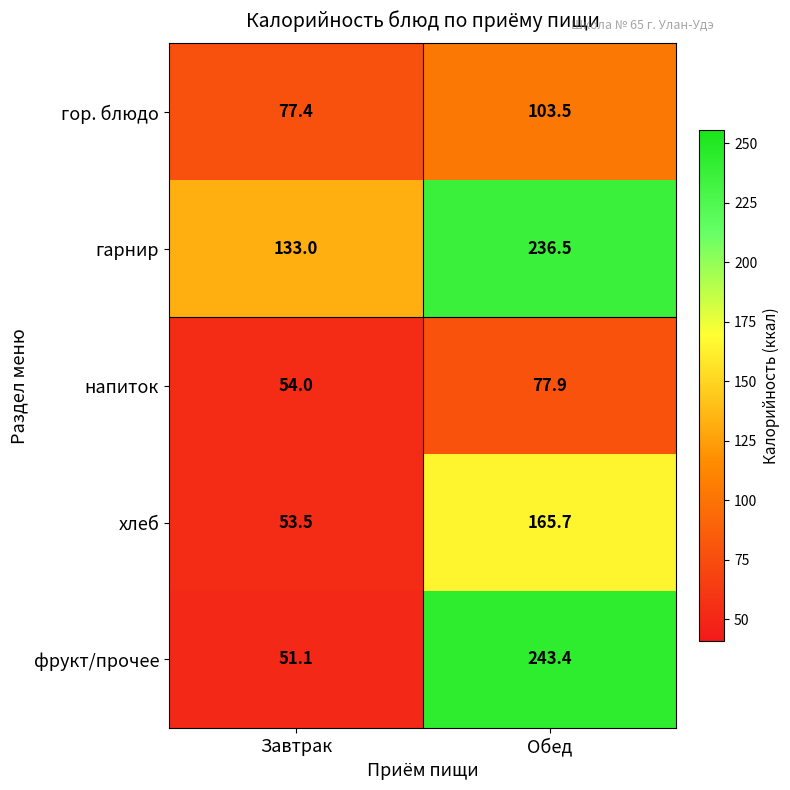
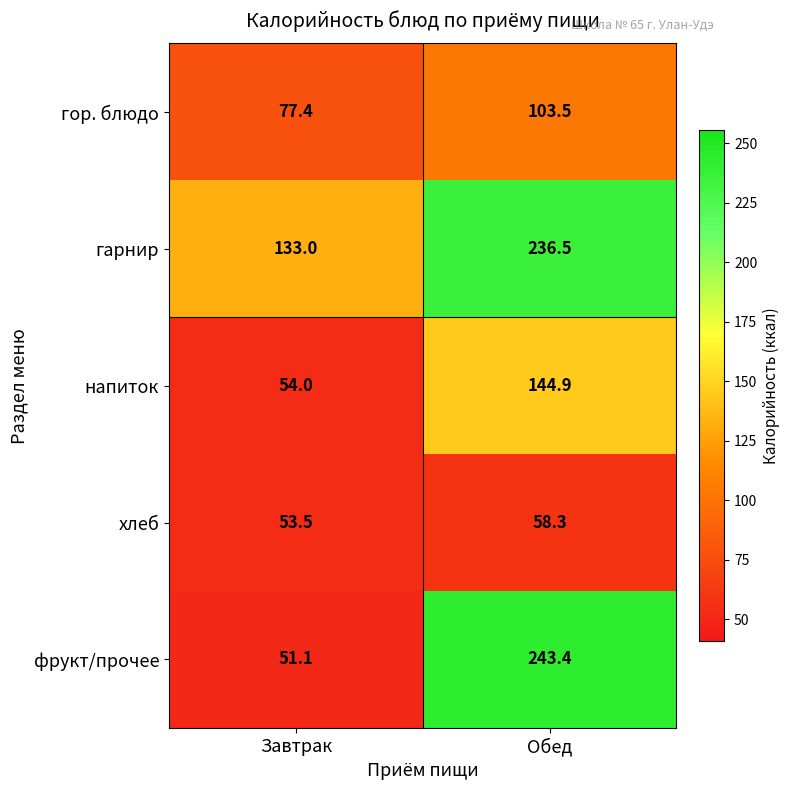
  {
    "гор. блюдо": {
      "Завтрак": 77.4,
      "Обед": 103.5
    },
    "гарнир": {
      "Завтрак": 133.0,
      "Обед": 236.5
    },
    "напиток": {
      "Завтрак": 54.0,
-     "Обед": 77.9
+     "Обед": 144.9
    },
    "хлеб": {
      "Завтрак": 53.5,
-     "Обед": 165.7
+     "Обед": 58.3
    },
    "фрукт/прочее": {
      "Завтрак": 51.1,
      "Обед": 243.4
    }
  }
